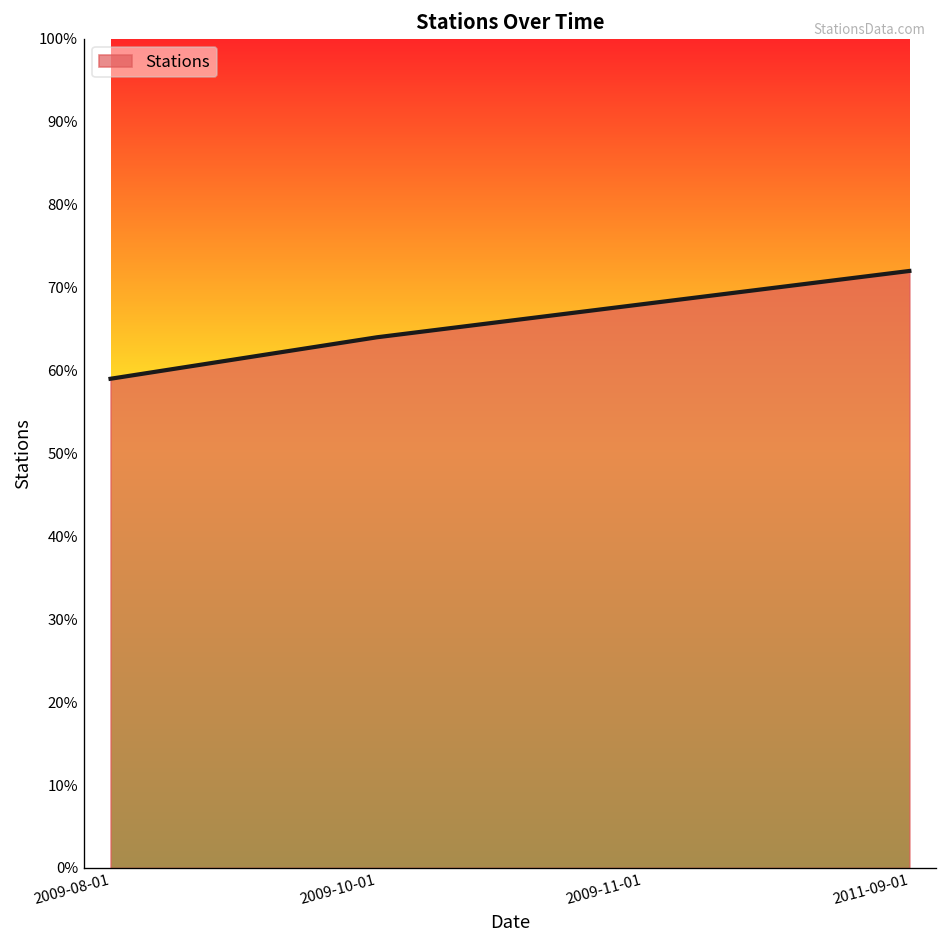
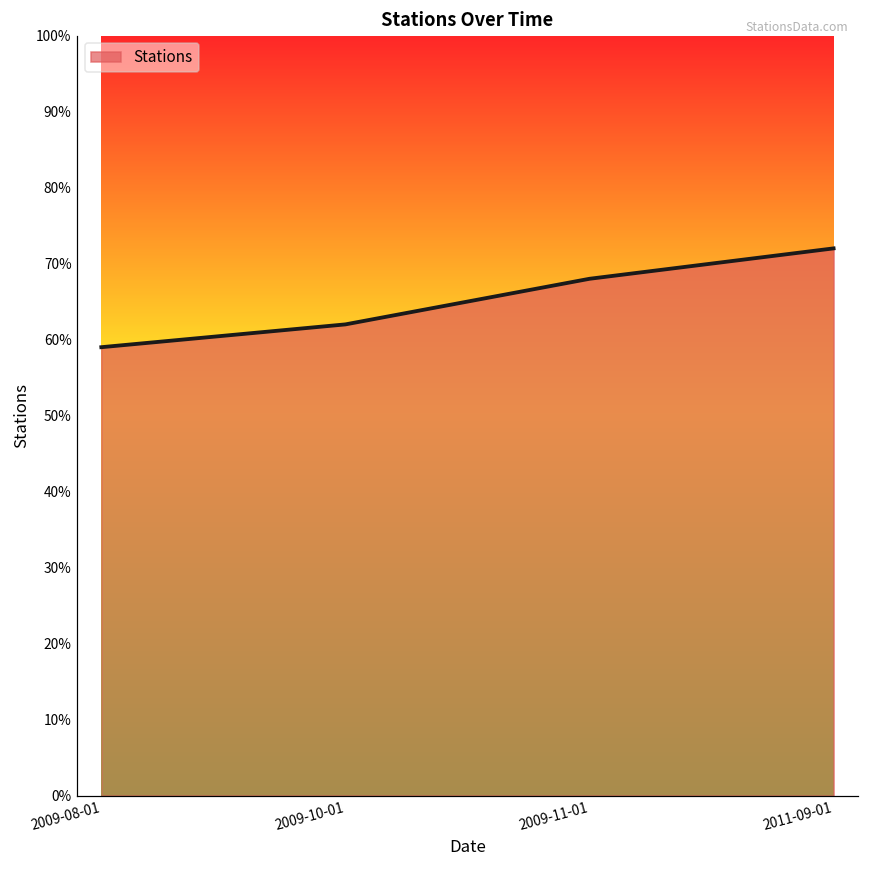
  {
    "2009-08-01": "59%",
-   "2009-10-01": "64%",
+   "2009-10-01": "62%",
    "2009-11-01": "68%",
    "2011-09-01": "72%"
  }
